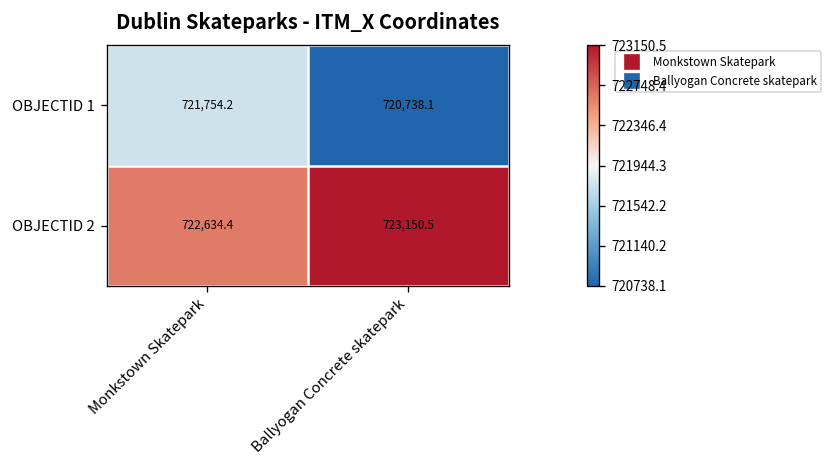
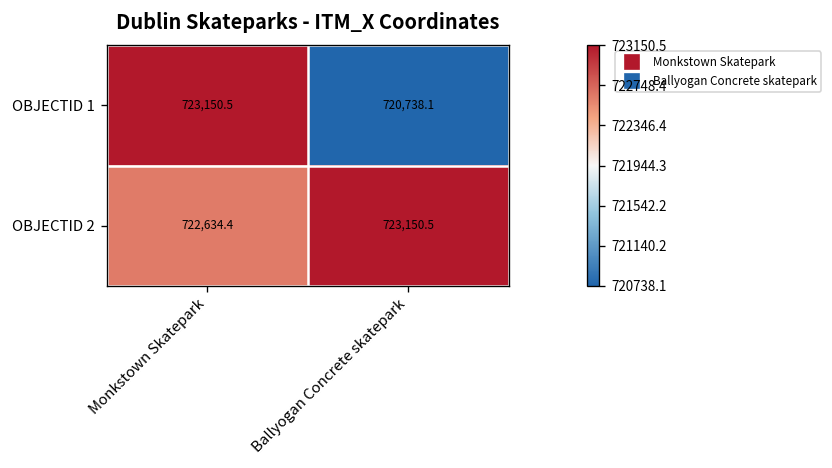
  {
    "OBJECTID 1": {
-     "Monkstown Skatepark": "721,754.2",
+     "Monkstown Skatepark": "723,150.5",
      "Ballyogan Concrete skatepark": "720,738.1"
    },
    "OBJECTID 2": {
      "Monkstown Skatepark": "722,634.4",
      "Ballyogan Concrete skatepark": "723,150.5"
    }
  }
